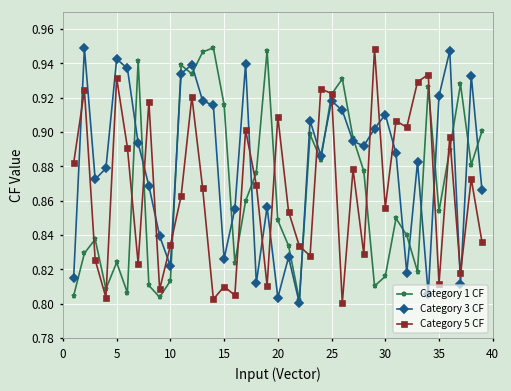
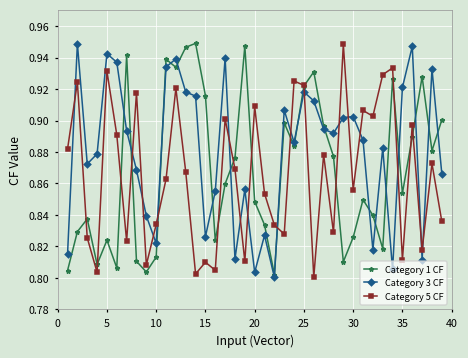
  {
    "Category 1 CF": {
      "5": 0.824,
      "10": 0.813,
      "15": 0.916,
      "20": 0.849,
-     "30": 0.816,
+     "30": 0.826,
      "35": 0.854
    },
    "Category 3 CF": {
      "5": 0.942,
      "10": 0.822,
      "15": 0.826,
      "20": 0.804,
      "25": 0.918,
-     "30": 0.910,
+     "30": 0.903,
      "35": 0.921
    },
    "Category 5 CF": {
      "5": 0.931,
      "10": 0.834,
      "15": 0.810,
      "20": 0.909,
      "30": 0.856
    }
  }
